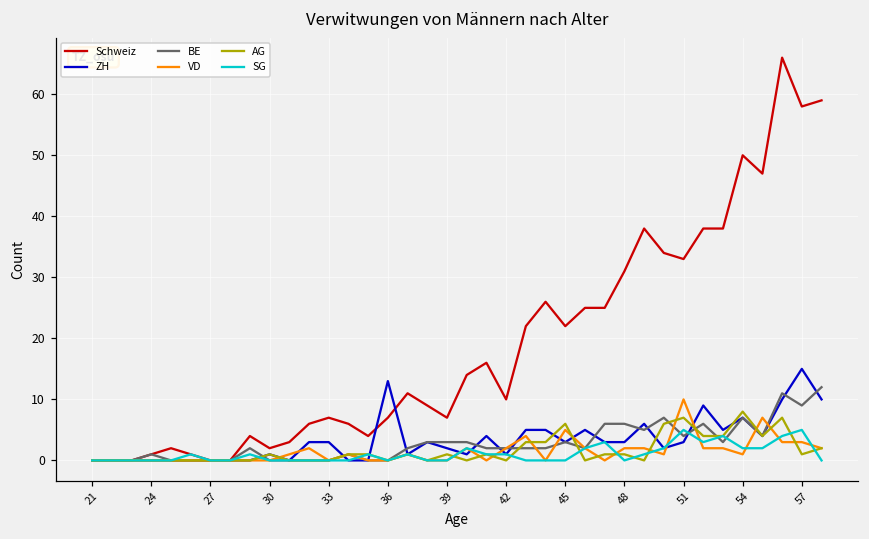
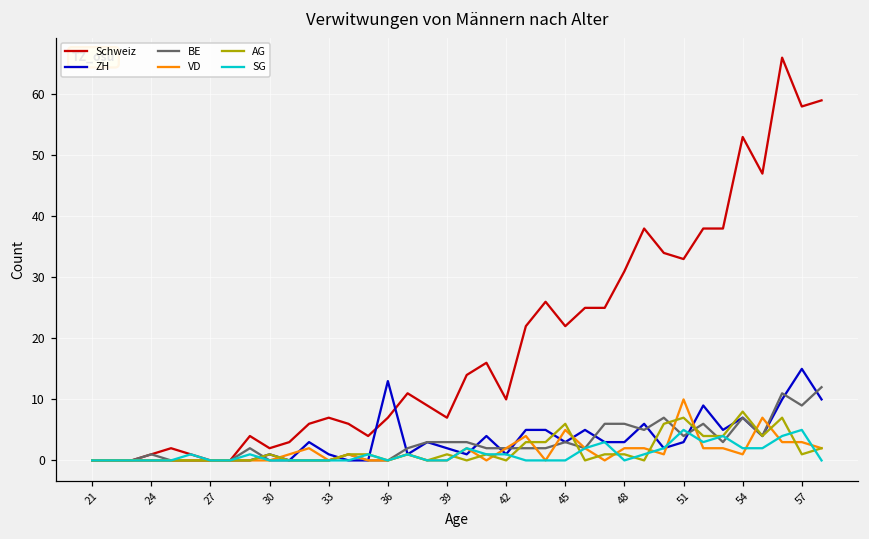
  {
    "Schweiz": {
      "30": 2,
      "33": 7,
      "36": 7,
      "39": 7,
      "42": 10,
      "45": 22,
      "48": 31,
      "51": 33,
-     "54": 50,
+     "54": 53,
      "57": 58
    },
    "ZH": {
-     "33": 3,
+     "33": 1,
      "36": 13,
      "39": 2,
      "48": 3,
      "51": 3,
      "57": 15
    },
    "BE": {
      "39": 3,
      "48": 6,
      "51": 4,
      "57": 9
    },
    "VD": {
      "45": 5,
      "48": 2,
      "51": 10,
      "54": 1,
      "57": 3
    },
    "AG": {
      "39": 1,
      "42": 0,
      "45": 6,
      "48": 1,
      "51": 7,
      "54": 8,
      "57": 1
    },
    "SG": {
      "45": 0,
      "48": 0,
      "51": 5,
      "54": 2,
      "57": 5
    }
  }
